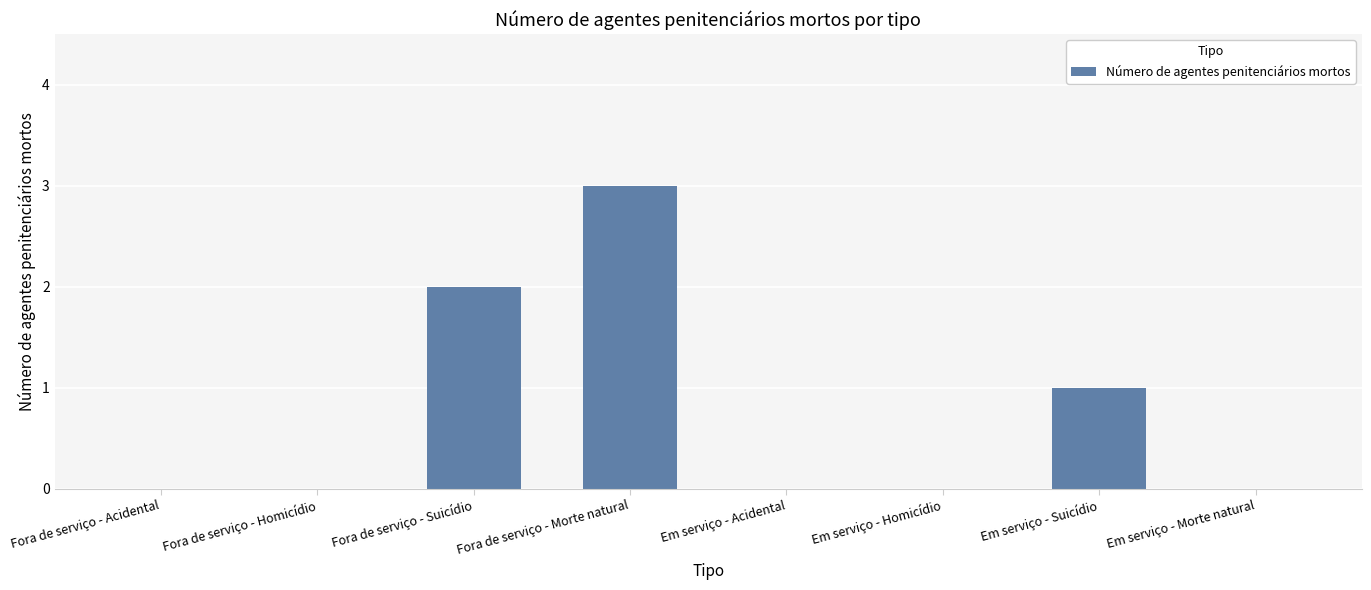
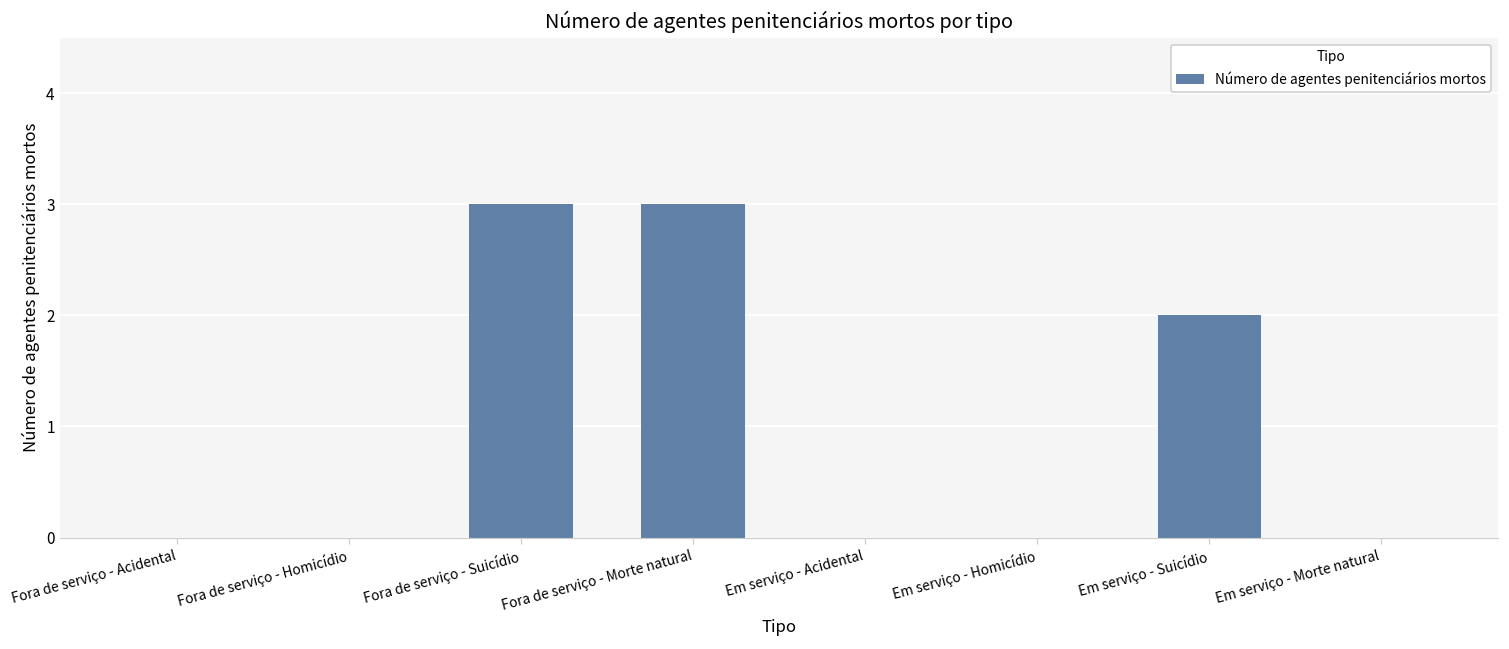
  {
    "Fora de serviço - Acidental": 0,
    "Fora de serviço - Homicídio": 0,
-   "Fora de serviço - Suicídio": 2,
+   "Fora de serviço - Suicídio": 3,
    "Fora de serviço - Morte natural": 3,
    "Em serviço - Acidental": 0,
    "Em serviço - Homicídio": 0,
-   "Em serviço - Suicídio": 1,
+   "Em serviço - Suicídio": 2,
    "Em serviço - Morte natural": 0
  }
